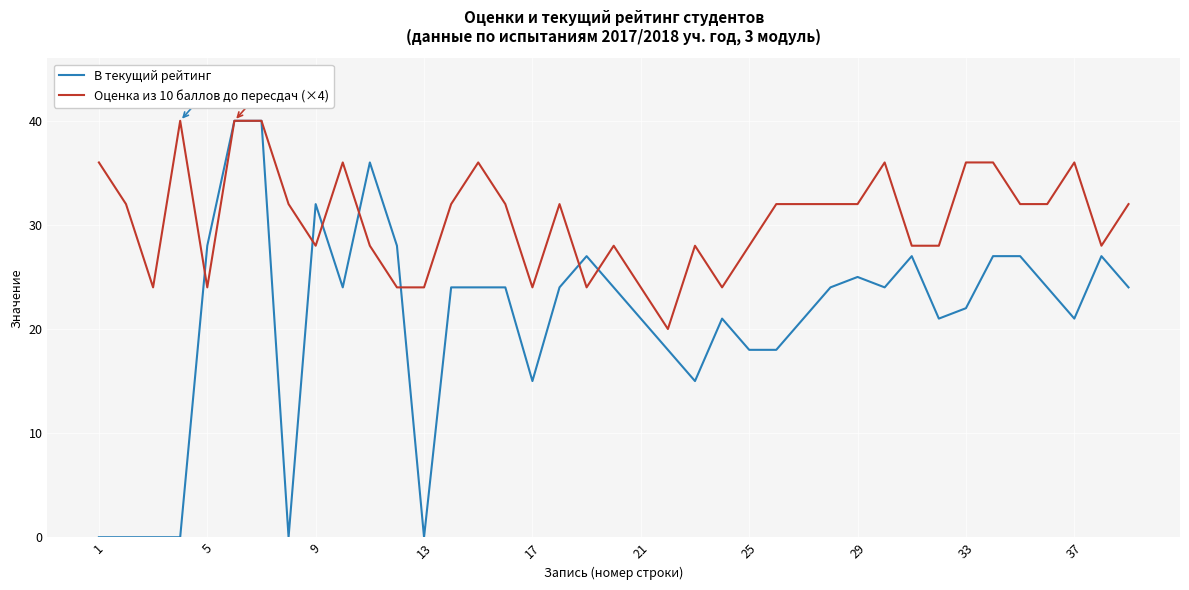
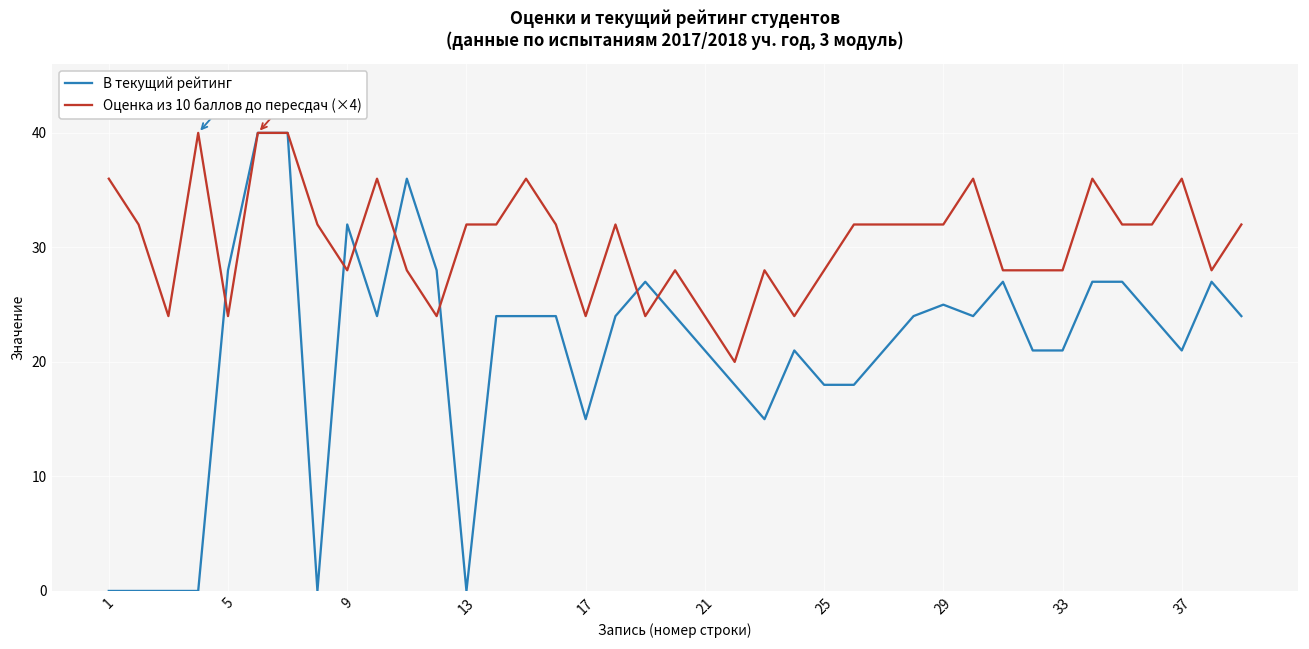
  {
    "В текущий рейтинг": {
      "1": 0,
      "5": 28,
      "9": 32,
      "13": 0,
      "17": 15,
      "21": 21,
      "25": 18,
      "29": 25,
-     "33": 22,
+     "33": 21,
      "37": 21
    },
    "Оценка из 10 баллов до пересдач (×4)": {
      "1": 36.0,
      "5": 24.0,
      "9": 28.0,
-     "13": 24.0,
+     "13": 32.0,
      "17": 24.0,
      "21": 24.0,
      "25": 28.0,
      "29": 32.0,
-     "33": 36.0,
+     "33": 28.0,
      "37": 36.0
    }
  }
